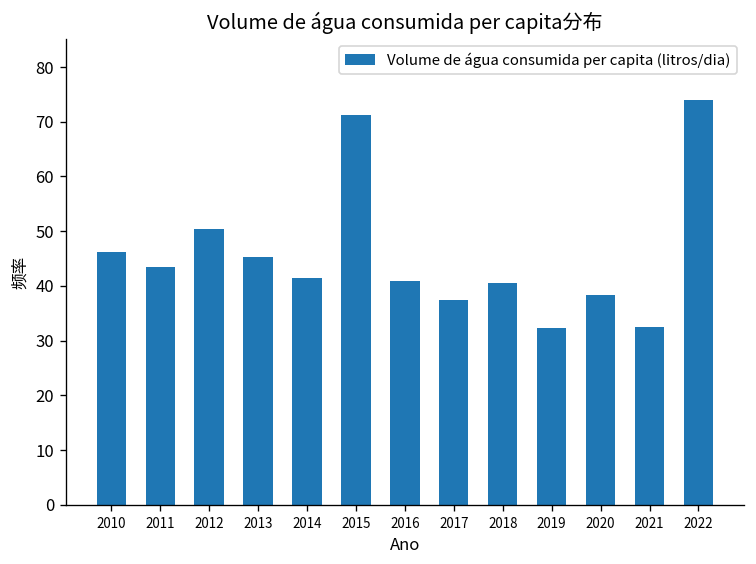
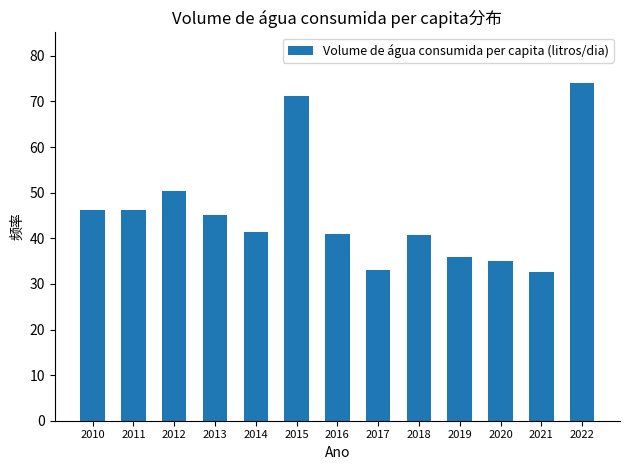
  {
    "2010": 46,
-   "2011": 44,
+   "2011": 46,
    "2012": 50,
    "2013": 45,
    "2014": 41,
    "2015": 71,
    "2016": 41,
-   "2017": 37,
+   "2017": 33,
    "2018": 41,
-   "2019": 32,
-   "2020": 38,
+   "2019": 36,
+   "2020": 35,
    "2021": 33,
    "2022": 74
  }
